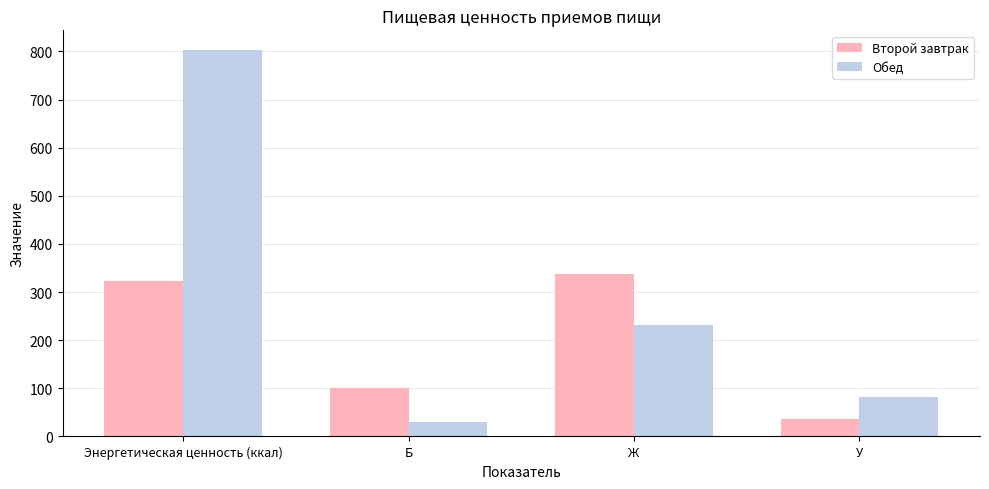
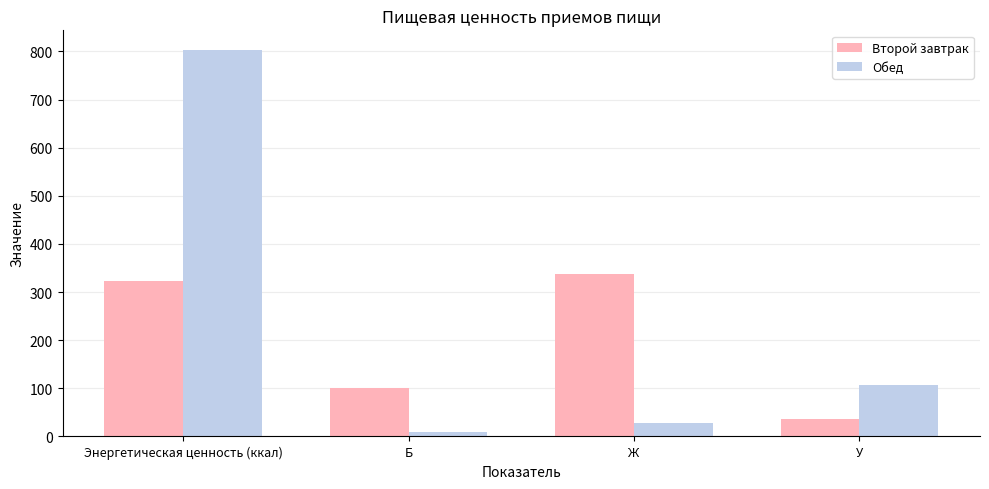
  {
    "Второй завтрак": {
      "Энергетическая ценность (ккал)": 320,
      "Б": 100,
      "Ж": 340,
      "У": 40
    },
    "Обед": {
      "Энергетическая ценность (ккал)": 800,
-     "Б": 30,
-     "Ж": 230,
-     "У": 80
+     "Б": 10,
+     "Ж": 30,
+     "У": 110
    }
  }
